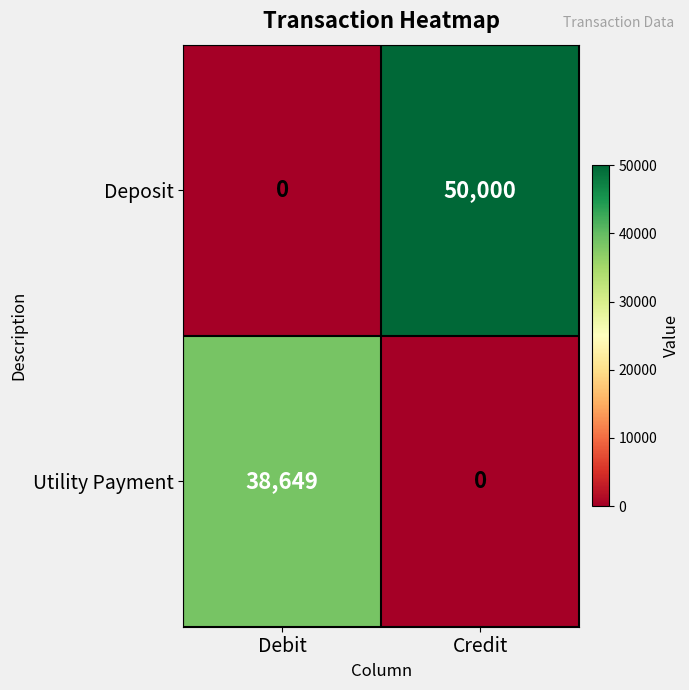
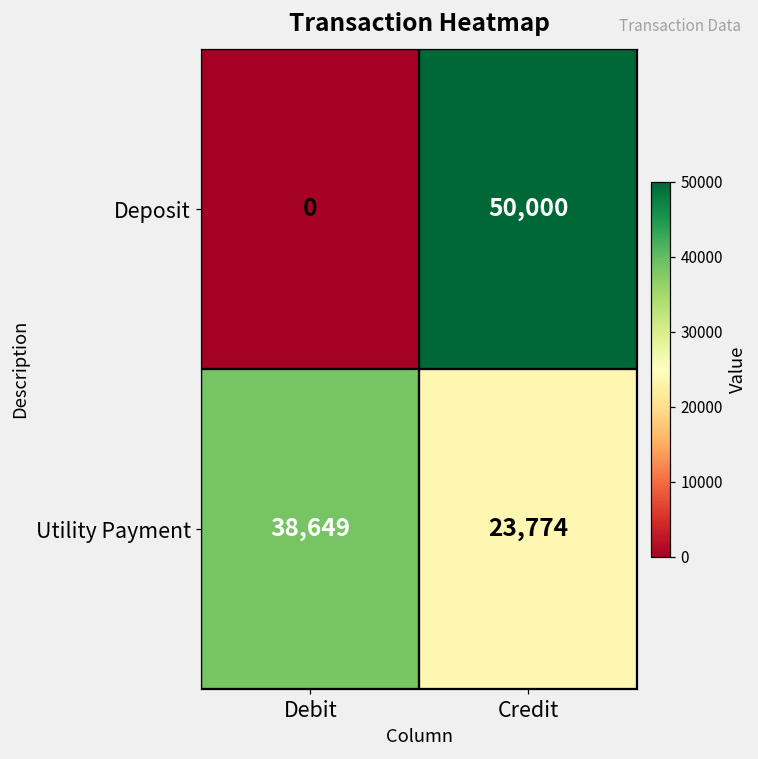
  {
    "Deposit": {
      "Debit": "0",
      "Credit": "50,000"
    },
    "Utility Payment": {
      "Debit": "38,649",
-     "Credit": "0"
+     "Credit": "23,774"
    }
  }
